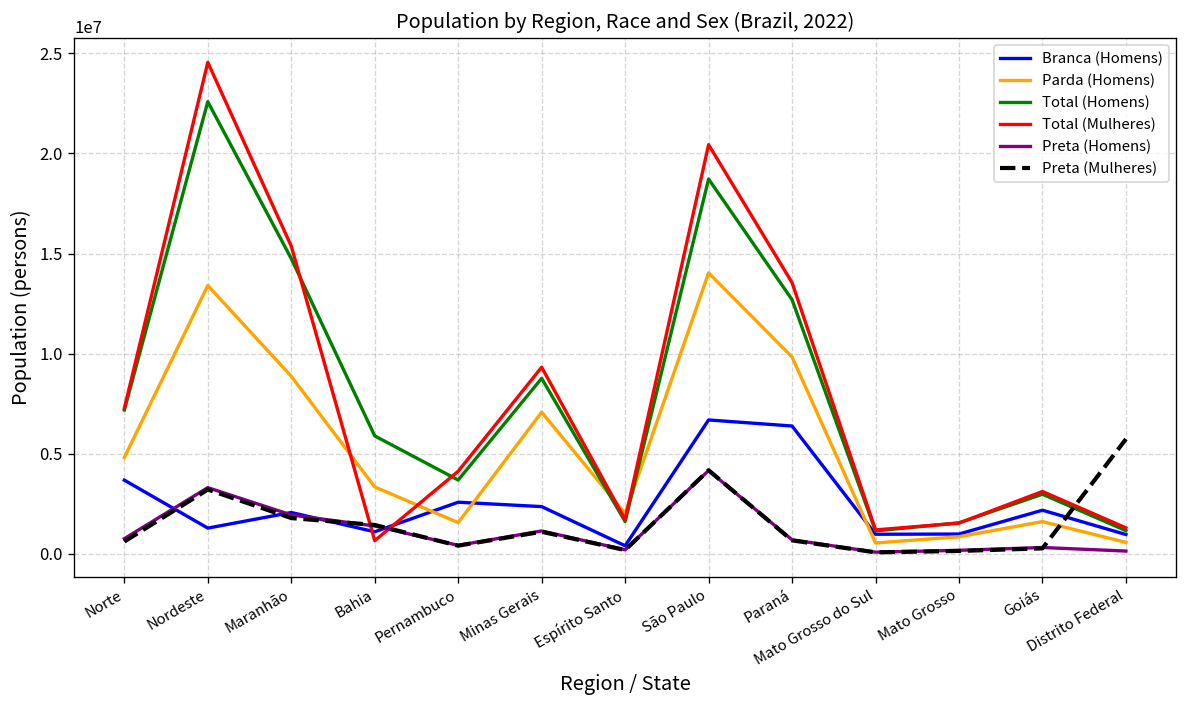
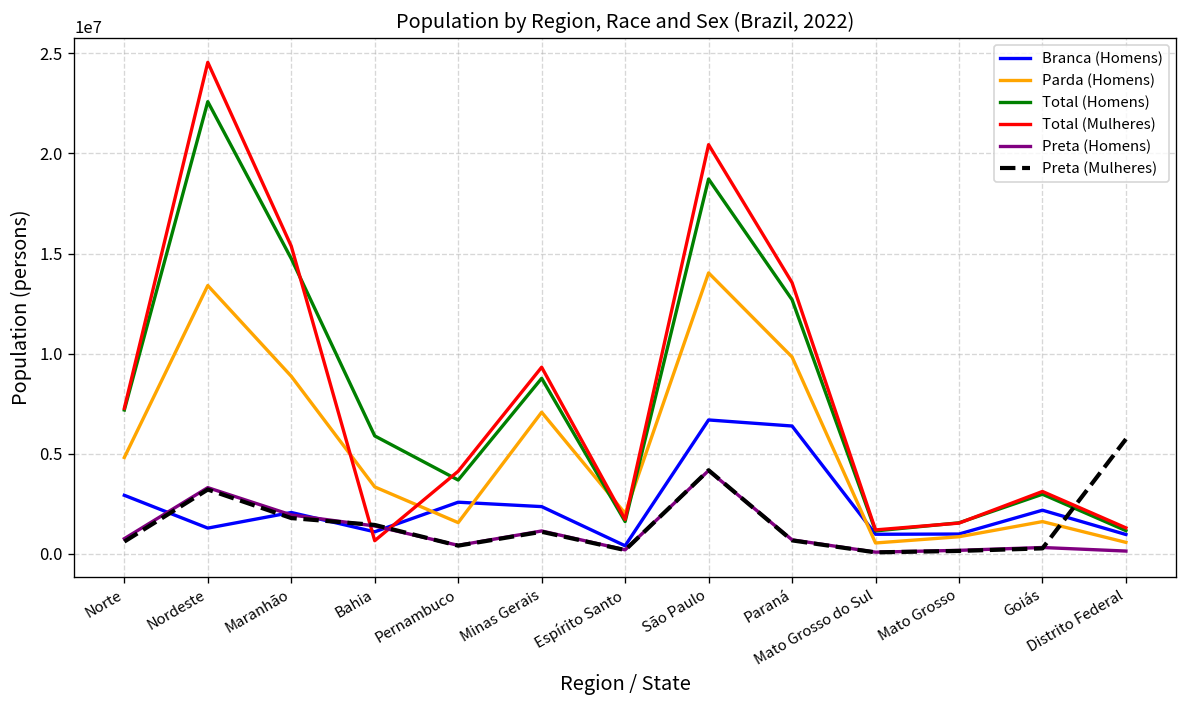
  {
    "Branca (Homens)": {
-     "Norte": 3700000,
+     "Norte": 2900000,
      "Nordeste": 1300000,
      "Bahia": 1100000,
      "Pernambuco": 2600000,
      "Minas Gerais": 2400000,
      "Espírito Santo": 400000,
      "São Paulo": 6700000,
      "Paraná": 6400000,
      "Mato Grosso do Sul": 1000000,
      "Goiás": 2200000,
      "Distrito Federal": 1000000
    },
    "Parda (Homens)": {
      "Norte": 4800000,
      "Nordeste": 13400000,
      "Maranhão": 8900000,
      "Bahia": 3300000,
      "Pernambuco": 1600000,
      "Minas Gerais": 7100000,
      "Espírito Santo": 2000000,
      "São Paulo": 14000000,
      "Paraná": 9800000,
      "Mato Grosso do Sul": 500000,
      "Goiás": 1600000,
      "Distrito Federal": 600000
    },
    "Total (Homens)": {
      "Nordeste": 22600000,
      "Maranhão": 14800000,
      "Bahia": 5900000,
      "Pernambuco": 3700000,
      "Minas Gerais": 8800000,
      "São Paulo": 18700000,
      "Paraná": 12700000
    },
    "Total (Mulheres)": {
      "Nordeste": 24600000,
      "Maranhão": 15400000,
      "Bahia": 700000,
      "Pernambuco": 4100000,
      "Minas Gerais": 9300000,
      "São Paulo": 20400000,
      "Paraná": 13500000
    },
    "Preta (Homens)": {
      "Distrito Federal": 100000
    },
    "Preta (Mulheres)": {
      "Maranhão": 1800000,
      "Distrito Federal": 5700000
    }
  }
